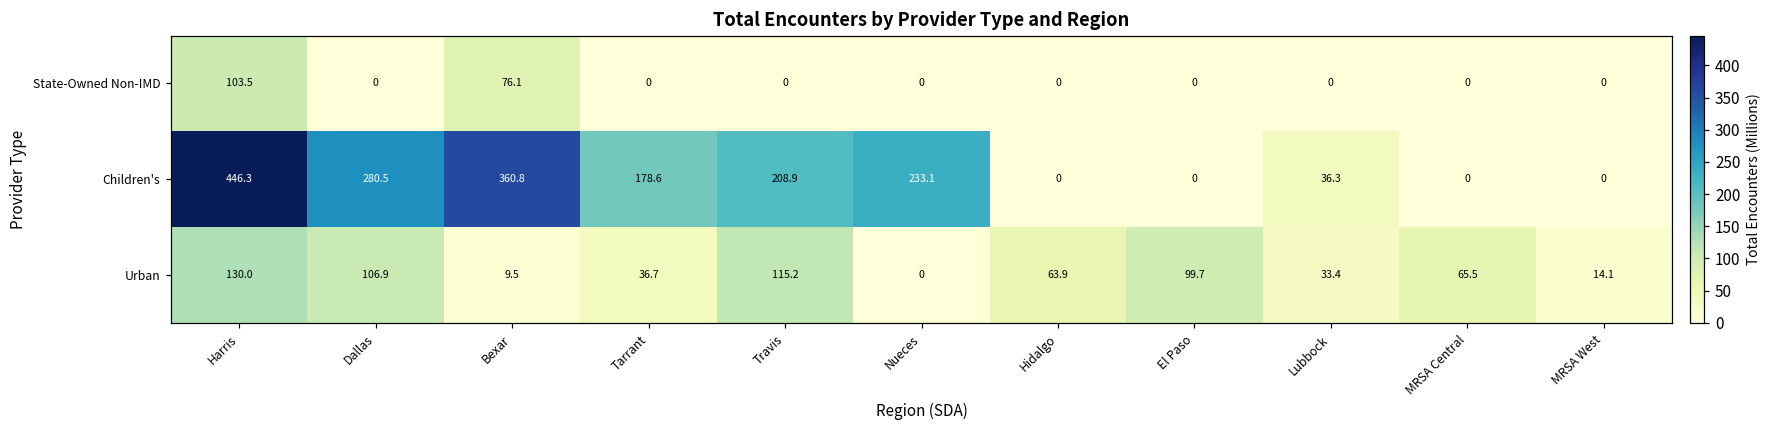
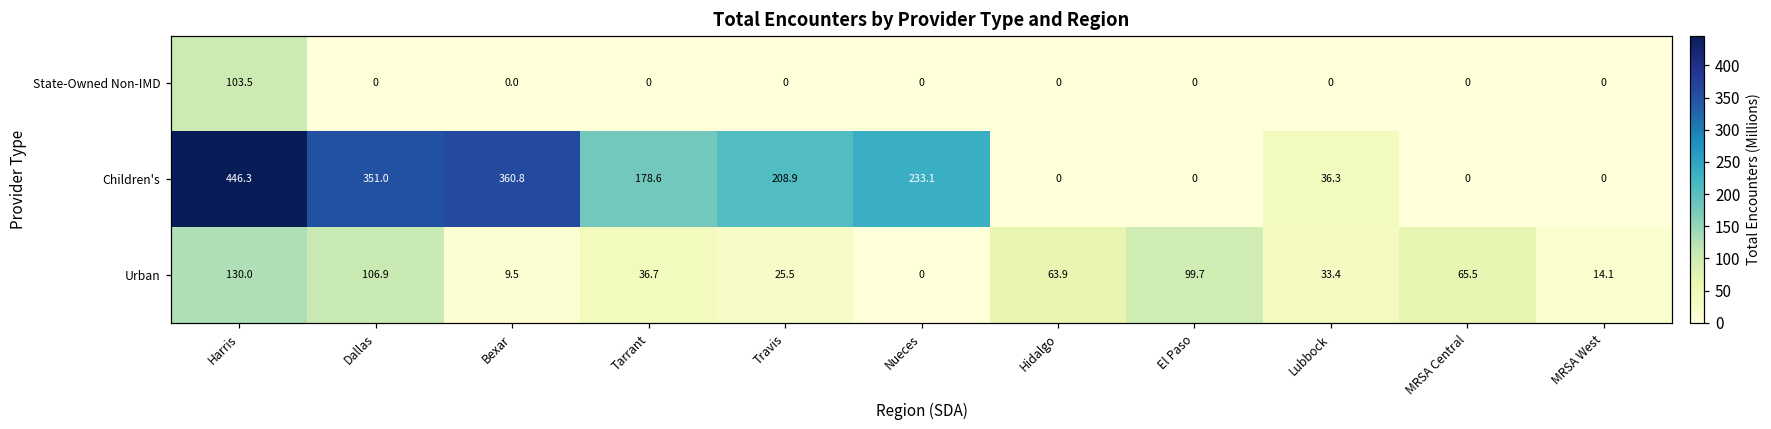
  {
    "State-Owned Non-IMD": {
      "Harris": 103.5,
      "Dallas": 0,
-     "Bexar": 76.1,
+     "Bexar": 0.0,
      "Tarrant": 0,
      "Travis": 0,
      "Nueces": 0,
      "Hidalgo": 0,
      "El Paso": 0,
      "Lubbock": 0,
      "MRSA Central": 0,
      "MRSA West": 0
    },
    "Children's": {
      "Harris": 446.3,
-     "Dallas": 280.5,
+     "Dallas": 351.0,
      "Bexar": 360.8,
      "Tarrant": 178.6,
      "Travis": 208.9,
      "Nueces": 233.1,
      "Hidalgo": 0,
      "El Paso": 0,
      "Lubbock": 36.3,
      "MRSA Central": 0,
      "MRSA West": 0
    },
    "Urban": {
      "Harris": 130.0,
      "Dallas": 106.9,
      "Bexar": 9.5,
      "Tarrant": 36.7,
-     "Travis": 115.2,
+     "Travis": 25.5,
      "Nueces": 0,
      "Hidalgo": 63.9,
      "El Paso": 99.7,
      "Lubbock": 33.4,
      "MRSA Central": 65.5,
      "MRSA West": 14.1
    }
  }
